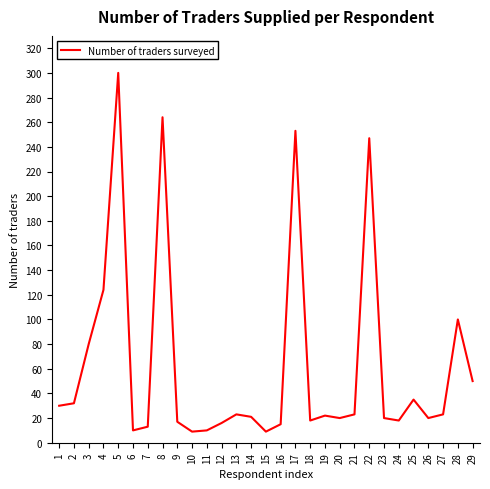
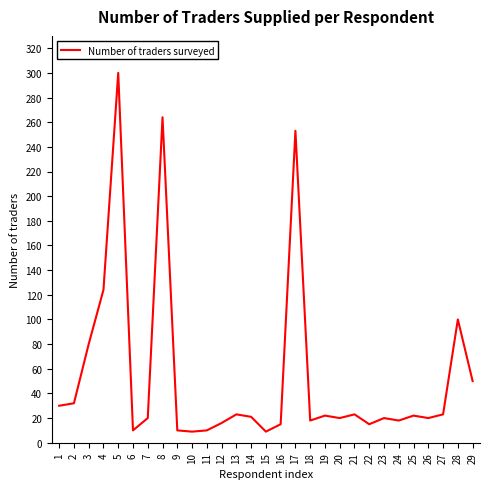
  {
    "1": 30,
    "2": 32,
    "3": 80,
    "4": 124,
    "5": 300,
    "6": 10,
-   "7": 13,
+   "7": 20,
    "8": 264,
-   "9": 17,
+   "9": 10,
    "10": 9,
    "11": 10,
    "12": 16,
    "13": 23,
    "14": 21,
    "15": 9,
    "16": 15,
    "17": 253,
    "18": 18,
    "19": 22,
    "20": 20,
    "21": 23,
-   "22": 247,
+   "22": 15,
    "23": 20,
    "24": 18,
-   "25": 35,
+   "25": 22,
    "26": 20,
    "27": 23,
    "28": 100,
    "29": 50
  }
